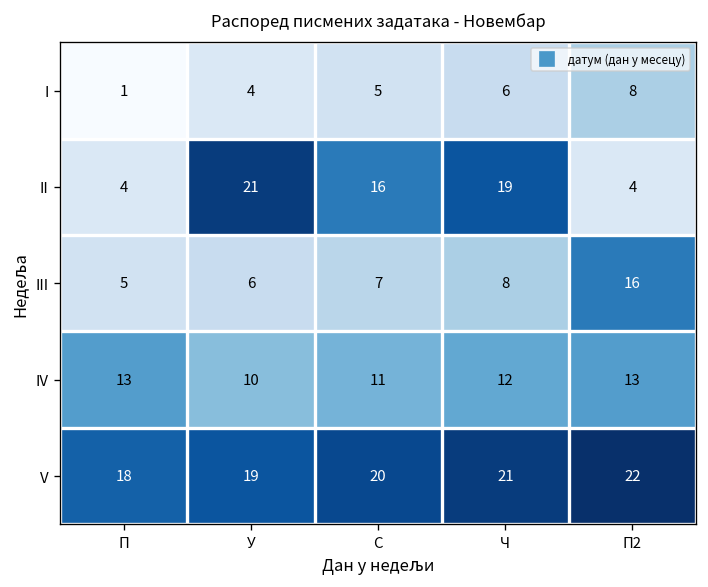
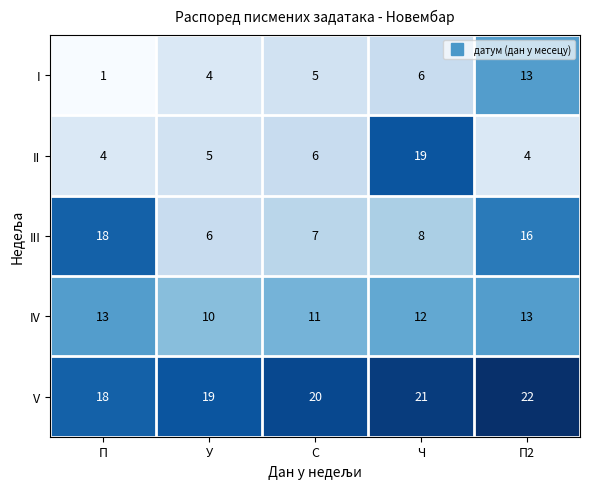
  {
    "I": {
      "П": 1,
      "У": 4,
      "С": 5,
      "Ч": 6,
-     "П2": 8
+     "П2": 13
    },
    "II": {
      "П": 4,
-     "У": 21,
-     "С": 16,
+     "У": 5,
+     "С": 6,
      "Ч": 19,
      "П2": 4
    },
    "III": {
-     "П": 5,
+     "П": 18,
      "У": 6,
      "С": 7,
      "Ч": 8,
      "П2": 16
    },
    "IV": {
      "П": 13,
      "У": 10,
      "С": 11,
      "Ч": 12,
      "П2": 13
    },
    "V": {
      "П": 18,
      "У": 19,
      "С": 20,
      "Ч": 21,
      "П2": 22
    }
  }
